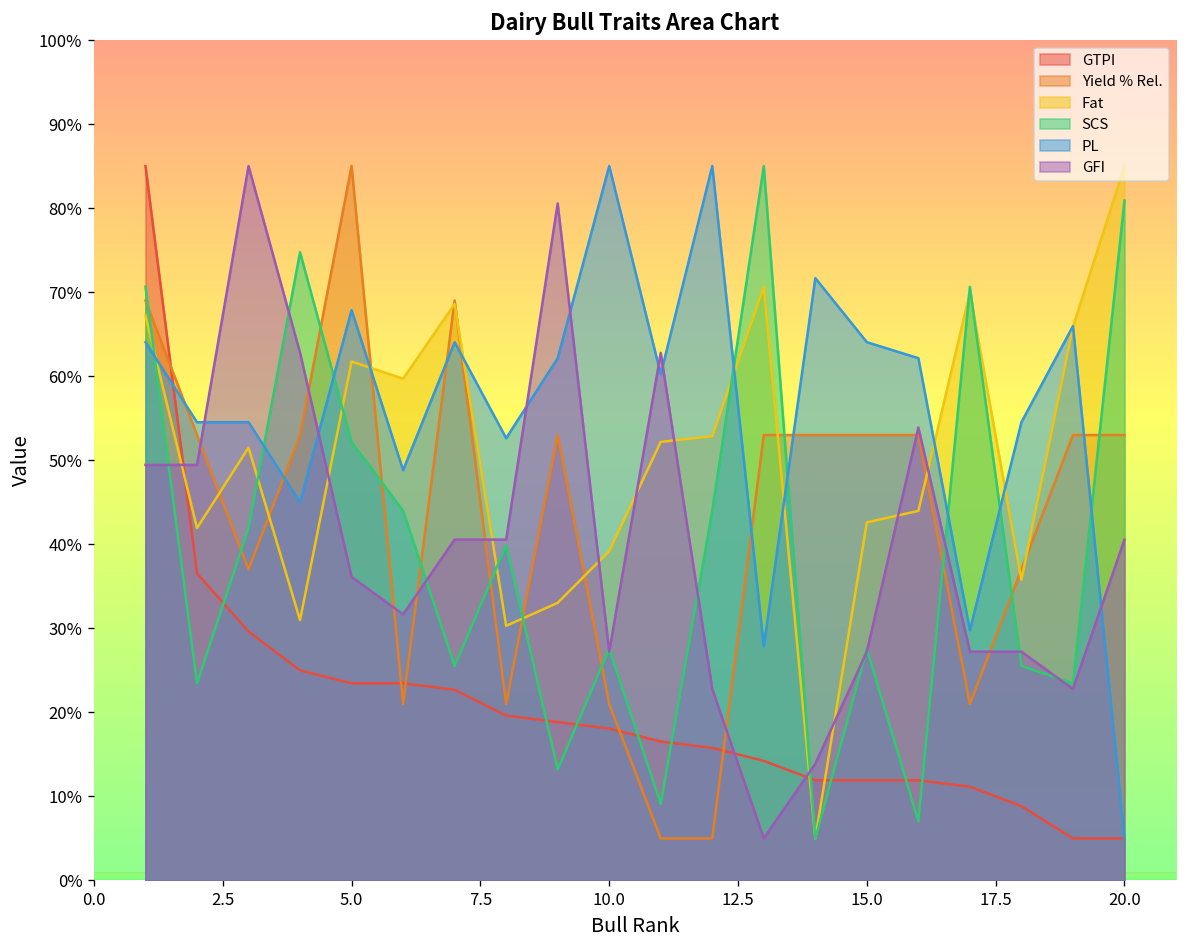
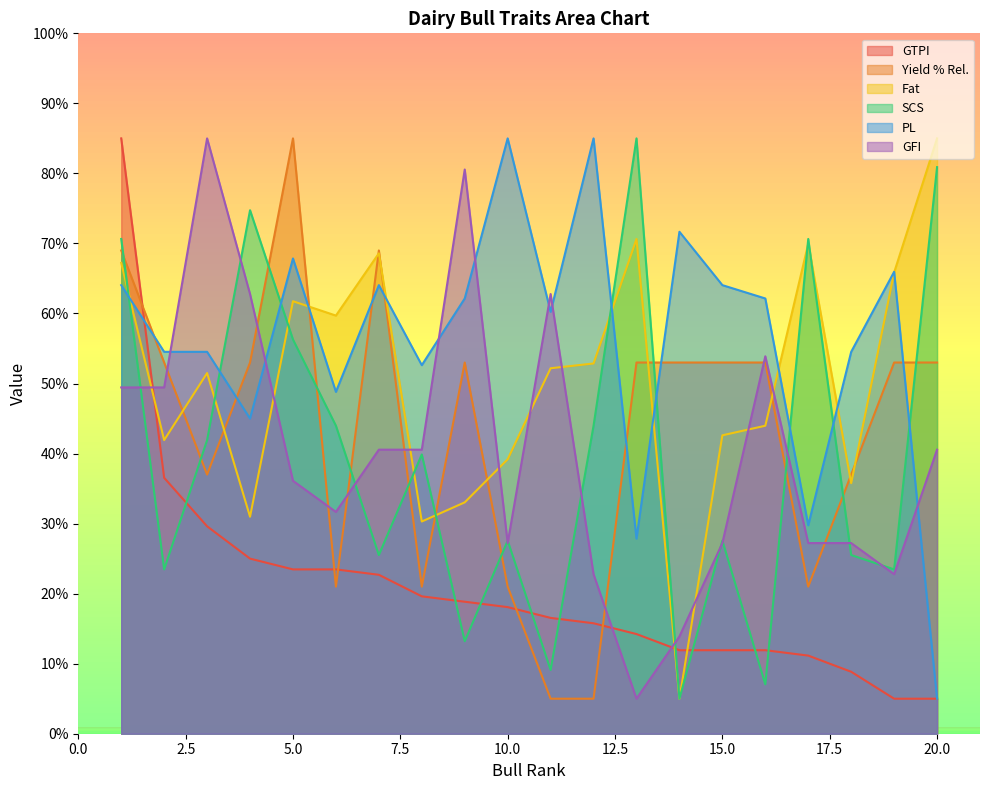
  {
    "SCS": {
-     "5.0": "52%",
+     "5.0": "56%",
      "20.0": "81%"
    },
    "PL": {
      "5.0": "68%",
      "10.0": "85%",
      "15.0": "64%"
    },
    "GFI": {
      "5.0": "36%",
      "20.0": "41%"
    }
  }
